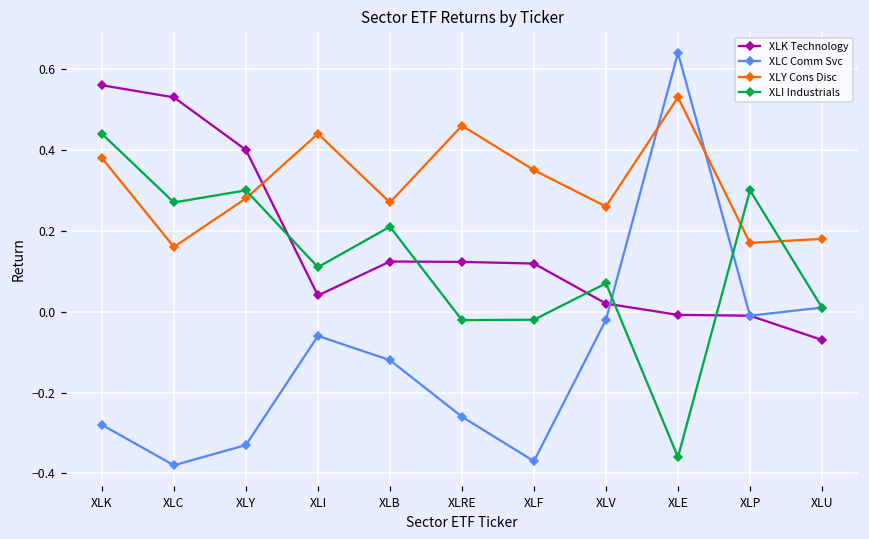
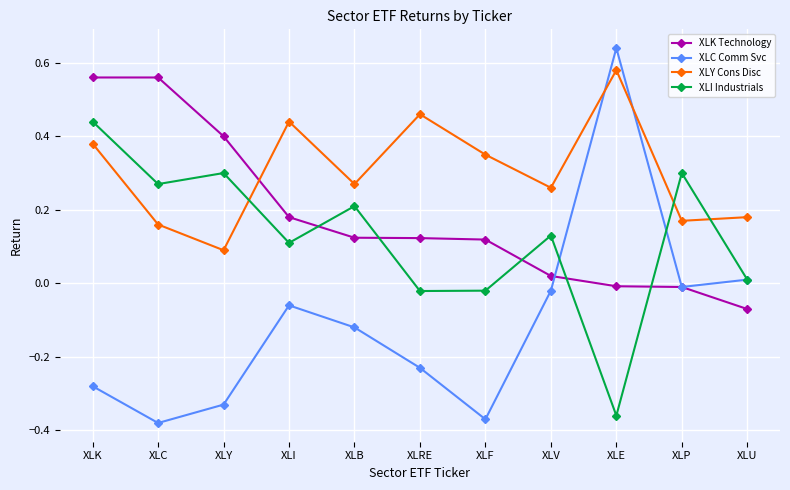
  {
    "XLK Technology": {
      "XLK": 0.56,
-     "XLC": 0.53,
+     "XLC": 0.56,
      "XLY": 0.40,
-     "XLI": 0.04,
+     "XLI": 0.18,
      "XLB": 0.12,
      "XLRE": 0.12,
      "XLF": 0.12,
      "XLV": 0.02,
      "XLE": -0.01,
      "XLU": -0.07
    },
    "XLC Comm Svc": {
      "XLK": -0.28,
      "XLC": -0.38,
      "XLY": -0.33,
      "XLI": -0.06,
      "XLB": -0.12,
-     "XLRE": -0.26,
+     "XLRE": -0.23,
      "XLF": -0.37,
      "XLV": -0.02,
      "XLE": 0.64
    },
    "XLY Cons Disc": {
      "XLK": 0.38,
      "XLC": 0.16,
-     "XLY": 0.28,
+     "XLY": 0.09,
      "XLI": 0.44,
      "XLB": 0.27,
      "XLRE": 0.46,
      "XLF": 0.35,
      "XLV": 0.26,
-     "XLE": 0.53,
+     "XLE": 0.58,
      "XLP": 0.17,
      "XLU": 0.18
    },
    "XLI Industrials": {
      "XLK": 0.44,
      "XLC": 0.27,
      "XLY": 0.30,
      "XLI": 0.11,
      "XLB": 0.21,
      "XLRE": -0.02,
      "XLF": -0.02,
-     "XLV": 0.07,
+     "XLV": 0.13,
      "XLE": -0.36,
      "XLP": 0.30
    }
  }
